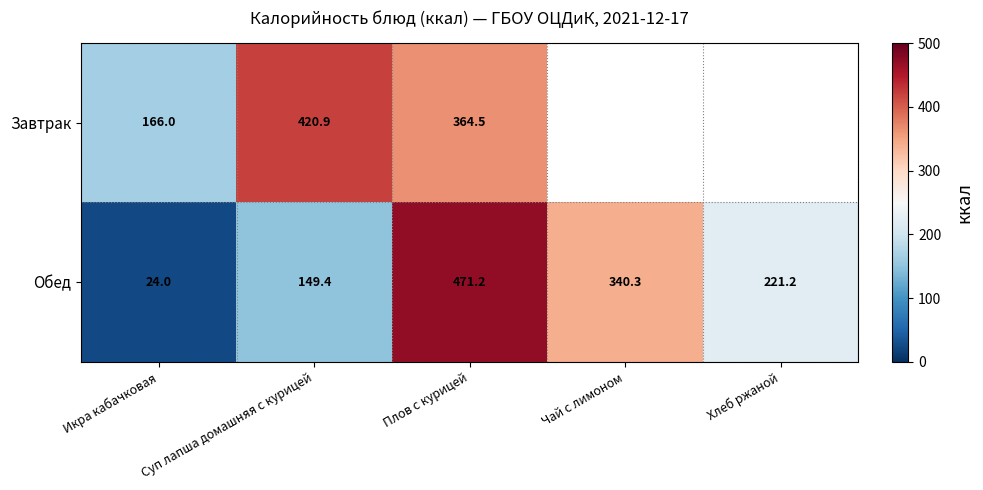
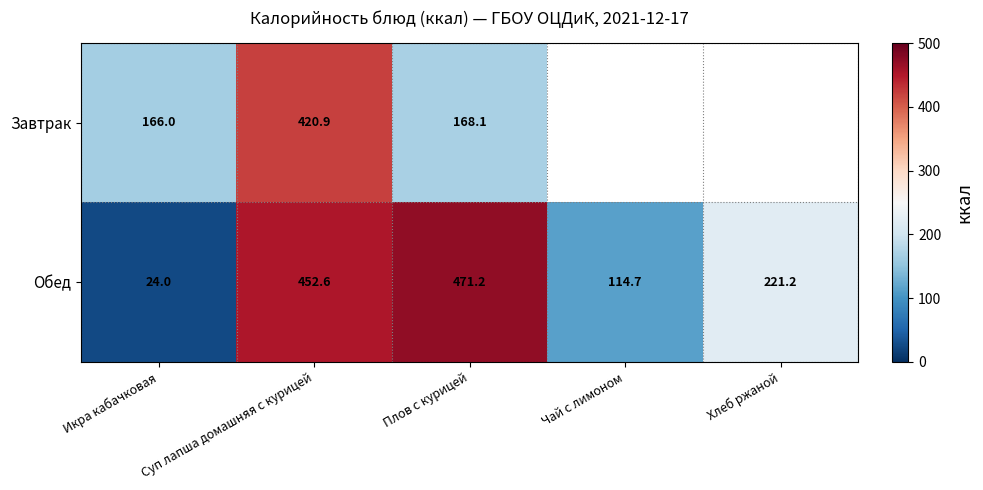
  {
    "Завтрак": {
      "Икра кабачковая": 166.0,
      "Суп лапша домашняя с курицей": 420.9,
-     "Плов с курицей": 364.5
+     "Плов с курицей": 168.1
    },
    "Обед": {
      "Икра кабачковая": 24.0,
-     "Суп лапша домашняя с курицей": 149.4,
+     "Суп лапша домашняя с курицей": 452.6,
      "Плов с курицей": 471.2,
-     "Чай с лимоном": 340.3,
+     "Чай с лимоном": 114.7,
      "Хлеб ржаной": 221.2
    }
  }
